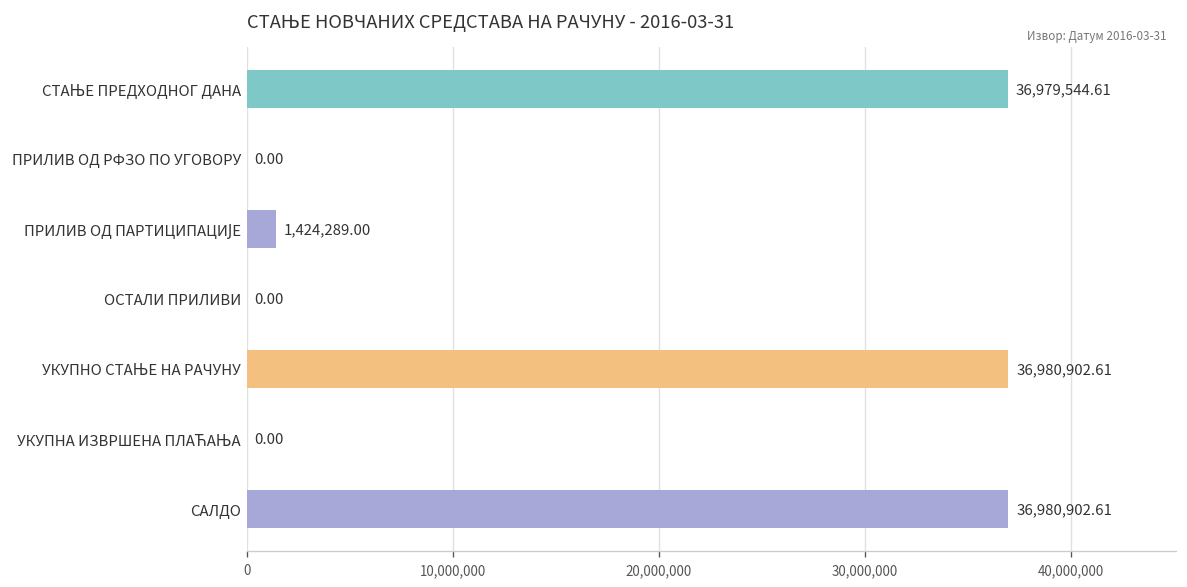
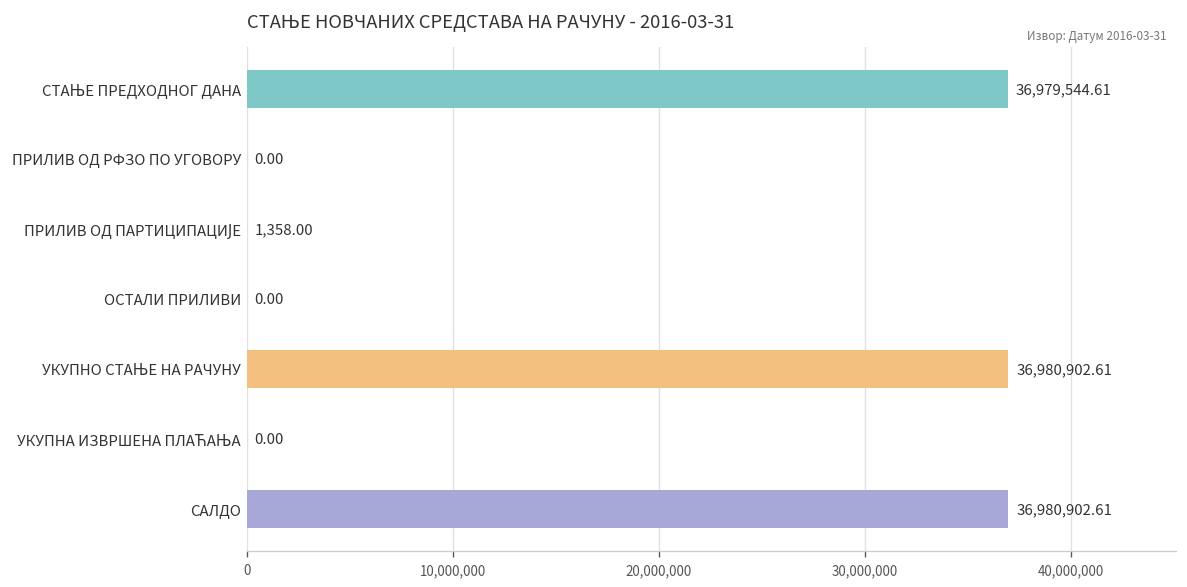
  {
    "СТАЊЕ ПРЕДХОДНОГ ДАНА": "36,979,544.61",
    "ПРИЛИВ ОД РФЗО ПО УГОВОРУ": "0.00",
-   "ПРИЛИВ ОД ПАРТИЦИПАЦИЈЕ": "1,424,289.00",
+   "ПРИЛИВ ОД ПАРТИЦИПАЦИЈЕ": "1,358.00",
    "ОСТАЛИ ПРИЛИВИ": "0.00",
    "УКУПНО СТАЊЕ НА РАЧУНУ": "36,980,902.61",
    "УКУПНА ИЗВРШЕНА ПЛАЋАЊА": "0.00",
    "САЛДО": "36,980,902.61"
  }
